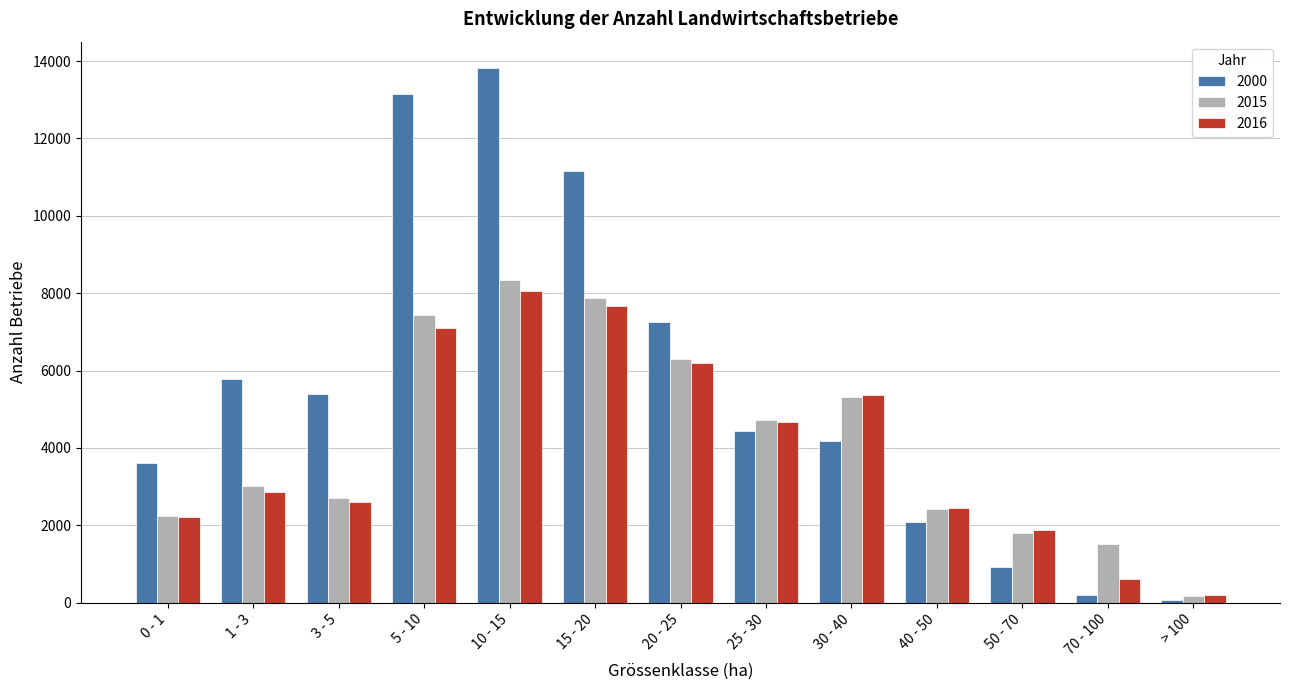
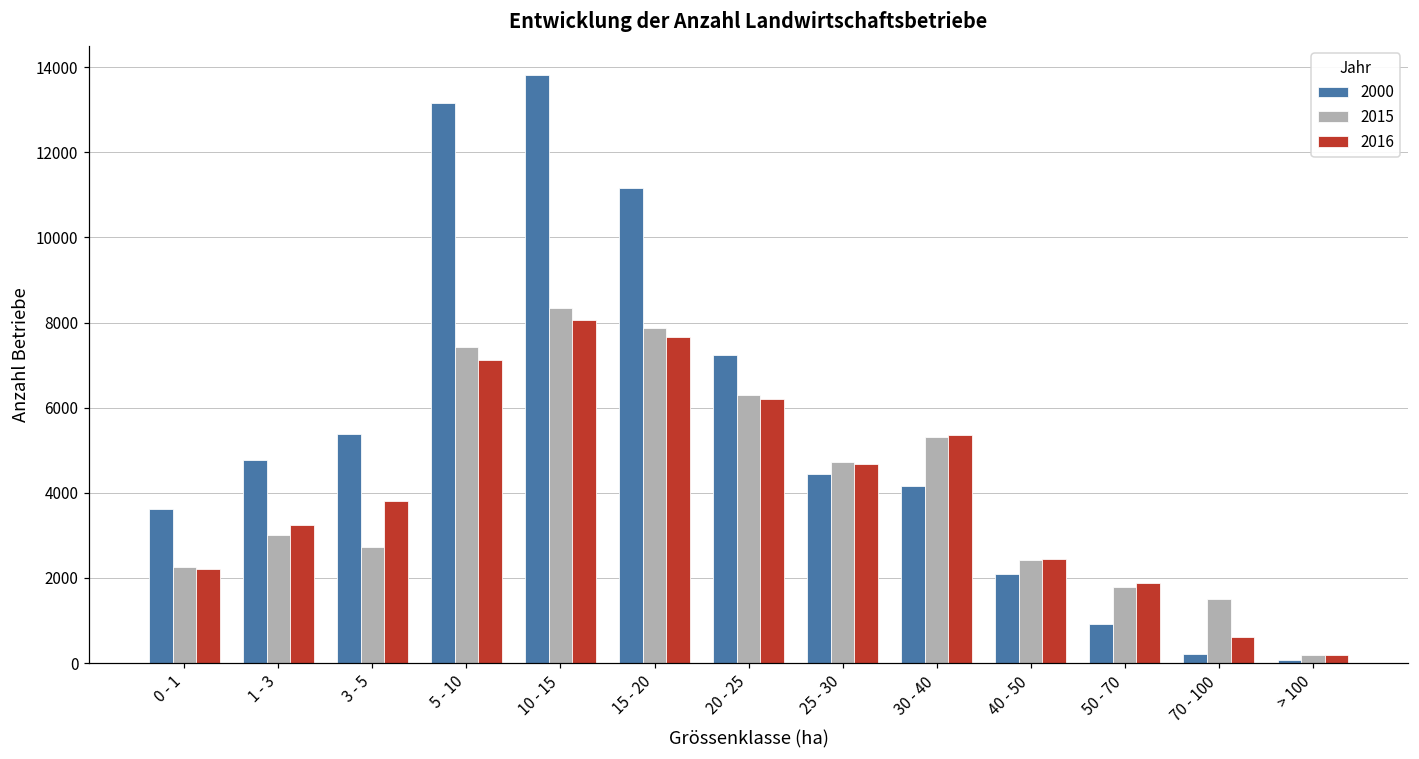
  {
    "2000": {
      "0 - 1": 3600,
-     "1 - 3": 5800,
+     "1 - 3": 4800,
      "3 - 5": 5400,
      "5 - 10": 13100,
      "10 - 15": 13800,
      "15 - 20": 11200,
      "20 - 25": 7200,
      "25 - 30": 4400,
      "30 - 40": 4200,
      "40 - 50": 2100,
      "50 - 70": 900,
      "70 - 100": 200,
      "> 100": 100
    },
    "2015": {
      "0 - 1": 2200,
      "1 - 3": 3000,
      "3 - 5": 2700,
      "5 - 10": 7400,
      "10 - 15": 8300,
      "15 - 20": 7900,
      "20 - 25": 6300,
      "25 - 30": 4700,
      "30 - 40": 5300,
      "40 - 50": 2400,
      "50 - 70": 1800,
      "70 - 100": 1500,
      "> 100": 200
    },
    "2016": {
      "0 - 1": 2200,
-     "1 - 3": 2900,
-     "3 - 5": 2600,
+     "1 - 3": 3200,
+     "3 - 5": 3800,
      "5 - 10": 7100,
      "10 - 15": 8100,
      "15 - 20": 7700,
      "20 - 25": 6200,
      "25 - 30": 4700,
      "30 - 40": 5400,
      "40 - 50": 2400,
      "50 - 70": 1900,
      "70 - 100": 600,
      "> 100": 200
    }
  }
